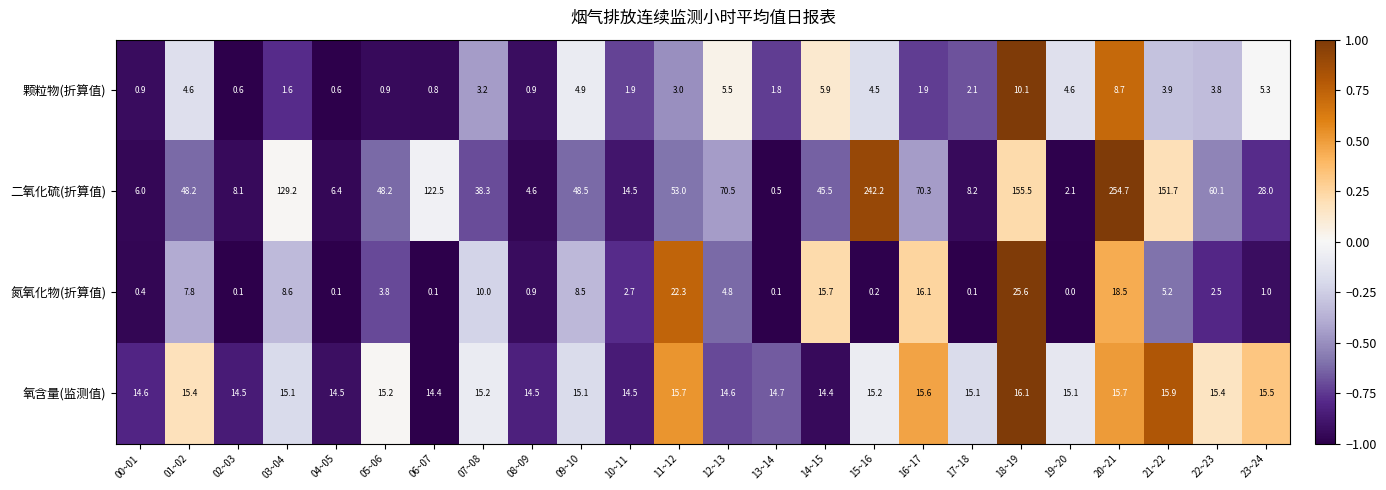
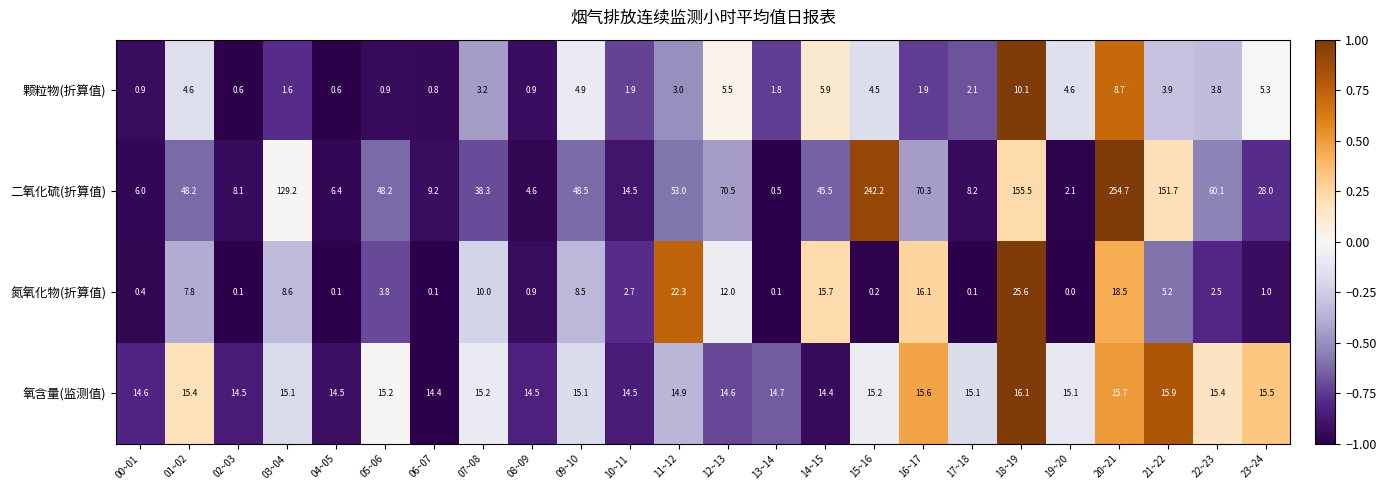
  {
    "颗粒物(折算值)": {
      "00~01": 0.9,
      "01~02": 4.6,
      "02~03": 0.6,
      "03~04": 1.6,
      "04~05": 0.6,
      "05~06": 0.9,
      "06~07": 0.8,
      "07~08": 3.2,
      "08~09": 0.9,
      "09~10": 4.9,
      "10~11": 1.9,
      "11~12": 3.0,
      "12~13": 5.5,
      "13~14": 1.8,
      "14~15": 5.9,
      "15~16": 4.5,
      "16~17": 1.9,
      "17~18": 2.1,
      "18~19": 10.1,
      "19~20": 4.6,
      "20~21": 8.7,
      "21~22": 3.9,
      "22~23": 3.8,
      "23~24": 5.3
    },
    "二氧化硫(折算值)": {
      "00~01": 6.0,
      "01~02": 48.2,
      "02~03": 8.1,
      "03~04": 129.2,
      "04~05": 6.4,
      "05~06": 48.2,
-     "06~07": 122.5,
+     "06~07": 9.2,
      "07~08": 38.3,
      "08~09": 4.6,
      "09~10": 48.5,
      "10~11": 14.5,
      "11~12": 53.0,
      "12~13": 70.5,
      "13~14": 0.5,
      "14~15": 45.5,
      "15~16": 242.2,
      "16~17": 70.3,
      "17~18": 8.2,
      "18~19": 155.5,
      "19~20": 2.1,
      "20~21": 254.7,
      "21~22": 151.7,
      "22~23": 60.1,
      "23~24": 28.0
    },
    "氮氧化物(折算值)": {
      "00~01": 0.4,
      "01~02": 7.8,
      "02~03": 0.1,
      "03~04": 8.6,
      "04~05": 0.1,
      "05~06": 3.8,
      "06~07": 0.1,
      "07~08": 10.0,
      "08~09": 0.9,
      "09~10": 8.5,
      "10~11": 2.7,
      "11~12": 22.3,
-     "12~13": 4.8,
+     "12~13": 12.0,
      "13~14": 0.1,
      "14~15": 15.7,
      "15~16": 0.2,
      "16~17": 16.1,
      "17~18": 0.1,
      "18~19": 25.6,
      "19~20": 0.0,
      "20~21": 18.5,
      "21~22": 5.2,
      "22~23": 2.5,
      "23~24": 1.0
    },
    "氧含量(监测值)": {
      "00~01": 14.6,
      "01~02": 15.4,
      "02~03": 14.5,
      "03~04": 15.1,
      "04~05": 14.5,
      "05~06": 15.2,
      "06~07": 14.4,
      "07~08": 15.2,
      "08~09": 14.5,
      "09~10": 15.1,
      "10~11": 14.5,
-     "11~12": 15.7,
+     "11~12": 14.9,
      "12~13": 14.6,
      "13~14": 14.7,
      "14~15": 14.4,
      "15~16": 15.2,
      "16~17": 15.6,
      "17~18": 15.1,
      "18~19": 16.1,
      "19~20": 15.1,
      "20~21": 15.7,
      "21~22": 15.9,
      "22~23": 15.4,
      "23~24": 15.5
    }
  }
